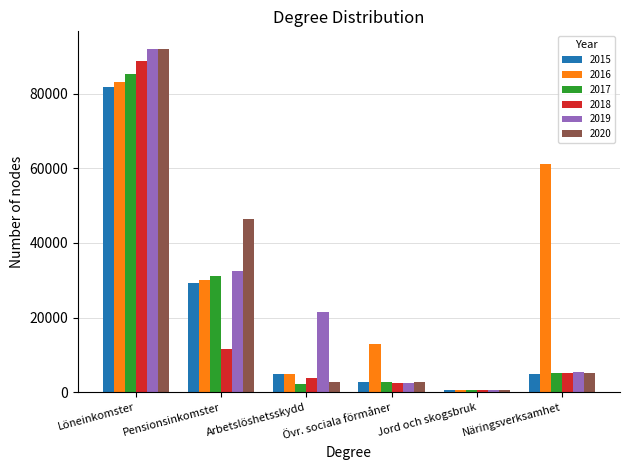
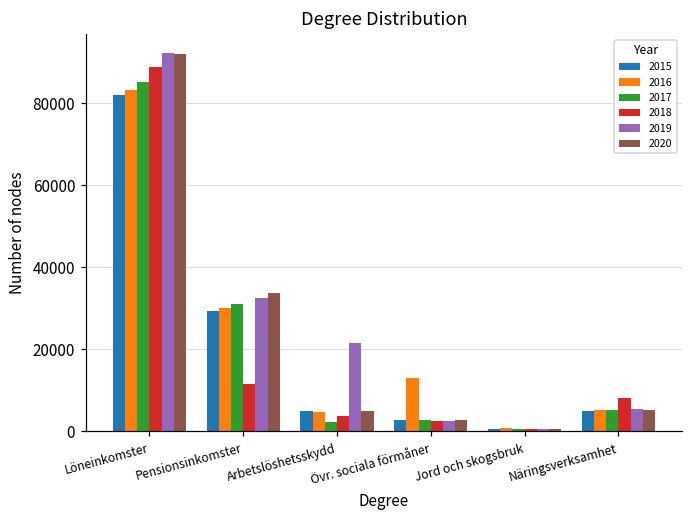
  {
    "2015": {
      "Löneinkomster": 82000,
      "Pensionsinkomster": 29000,
      "Arbetslöshetsskydd": 5000,
      "Övr. sociala förmåner": 3000,
      "Jord och skogsbruk": 1000,
      "Näringsverksamhet": 5000
    },
    "2016": {
      "Löneinkomster": 83000,
      "Pensionsinkomster": 30000,
      "Arbetslöshetsskydd": 5000,
      "Övr. sociala förmåner": 13000,
      "Jord och skogsbruk": 1000,
-     "Näringsverksamhet": 61000
+     "Näringsverksamhet": 5000
    },
    "2017": {
      "Löneinkomster": 85000,
      "Pensionsinkomster": 31000,
      "Arbetslöshetsskydd": 2000,
      "Övr. sociala förmåner": 3000,
      "Näringsverksamhet": 5000
    },
    "2018": {
      "Löneinkomster": 89000,
      "Pensionsinkomster": 12000,
      "Arbetslöshetsskydd": 4000,
      "Övr. sociala förmåner": 3000,
      "Jord och skogsbruk": 1000,
-     "Näringsverksamhet": 5000
+     "Näringsverksamhet": 8000
    },
    "2019": {
      "Löneinkomster": 92000,
      "Pensionsinkomster": 33000,
      "Arbetslöshetsskydd": 22000,
      "Övr. sociala förmåner": 3000,
      "Jord och skogsbruk": 1000,
      "Näringsverksamhet": 5000
    },
    "2020": {
      "Löneinkomster": 92000,
-     "Pensionsinkomster": 46000,
-     "Arbetslöshetsskydd": 3000,
+     "Pensionsinkomster": 34000,
+     "Arbetslöshetsskydd": 5000,
      "Övr. sociala förmåner": 3000,
      "Näringsverksamhet": 5000
    }
  }
